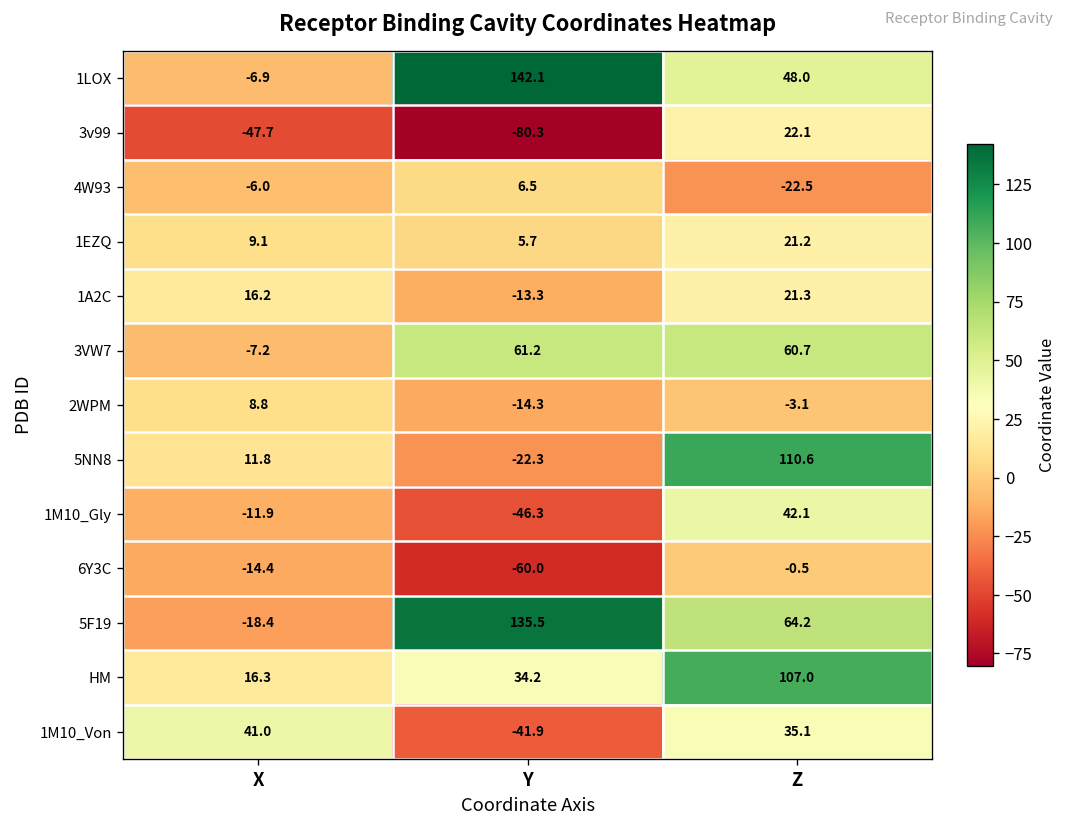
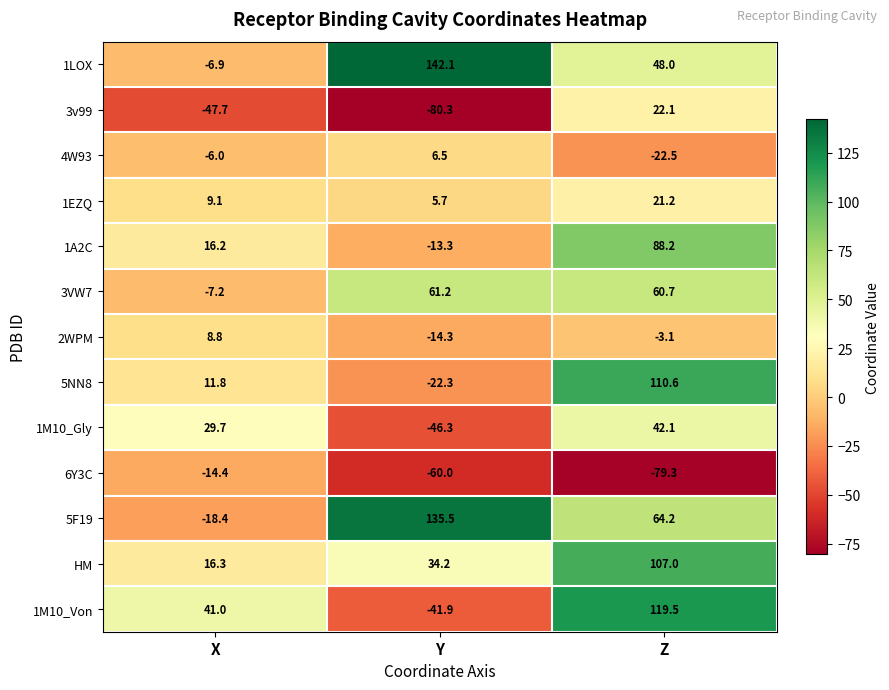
  {
    "1LOX": {
      "X": -6.9,
      "Y": 142.1,
      "Z": 48.0
    },
    "3v99": {
      "X": -47.7,
      "Y": -80.3,
      "Z": 22.1
    },
    "4W93": {
      "X": -6.0,
      "Y": 6.5,
      "Z": -22.5
    },
    "1EZQ": {
      "X": 9.1,
      "Y": 5.7,
      "Z": 21.2
    },
    "1A2C": {
      "X": 16.2,
      "Y": -13.3,
-     "Z": 21.3
+     "Z": 88.2
    },
    "3VW7": {
      "X": -7.2,
      "Y": 61.2,
      "Z": 60.7
    },
    "2WPM": {
      "X": 8.8,
      "Y": -14.3,
      "Z": -3.1
    },
    "5NN8": {
      "X": 11.8,
      "Y": -22.3,
      "Z": 110.6
    },
    "1M10_Gly": {
-     "X": -11.9,
+     "X": 29.7,
      "Y": -46.3,
      "Z": 42.1
    },
    "6Y3C": {
      "X": -14.4,
      "Y": -60.0,
-     "Z": -0.5
+     "Z": -79.3
    },
    "5F19": {
      "X": -18.4,
      "Y": 135.5,
      "Z": 64.2
    },
    "HM": {
      "X": 16.3,
      "Y": 34.2,
      "Z": 107.0
    },
    "1M10_Von": {
      "X": 41.0,
      "Y": -41.9,
-     "Z": 35.1
+     "Z": 119.5
    }
  }
